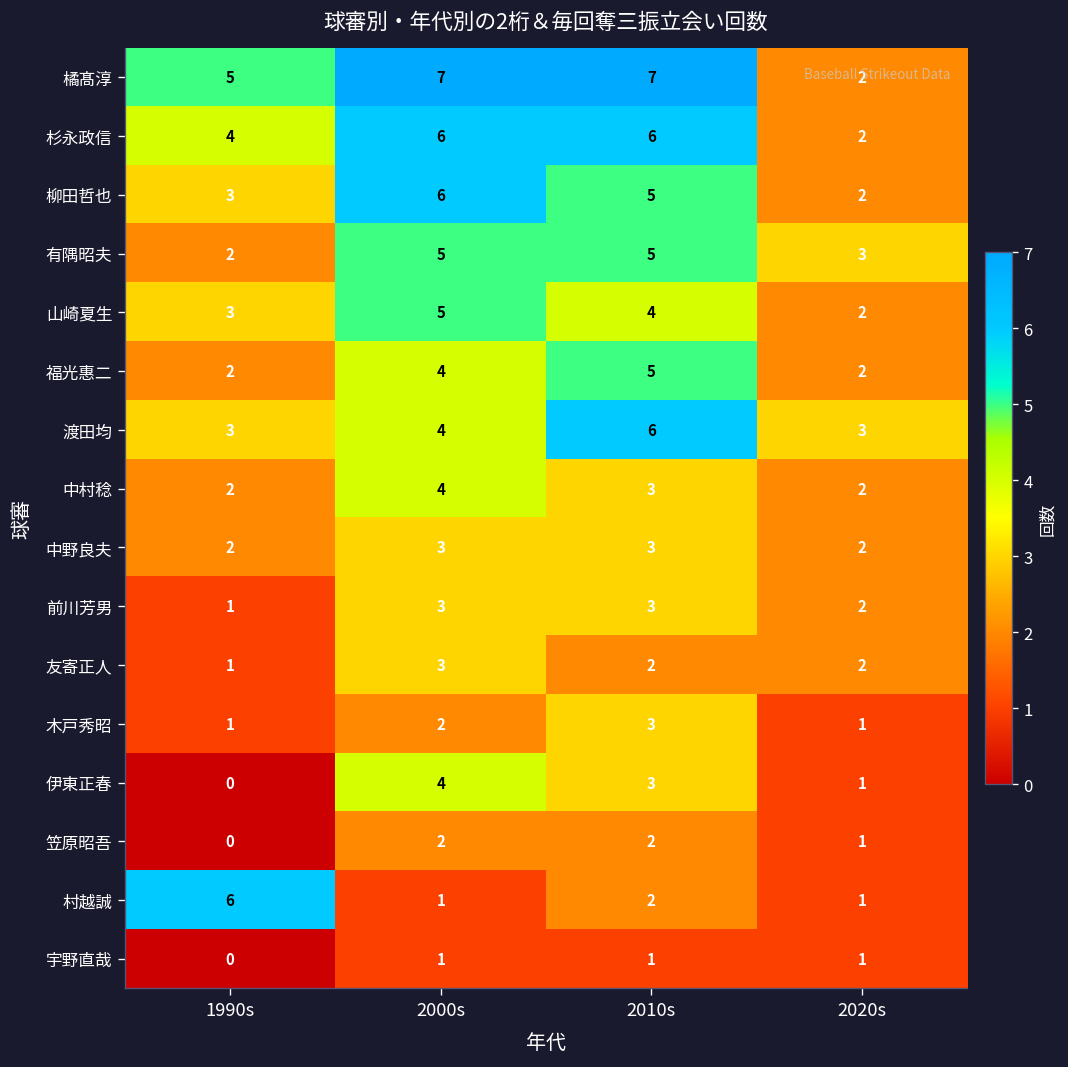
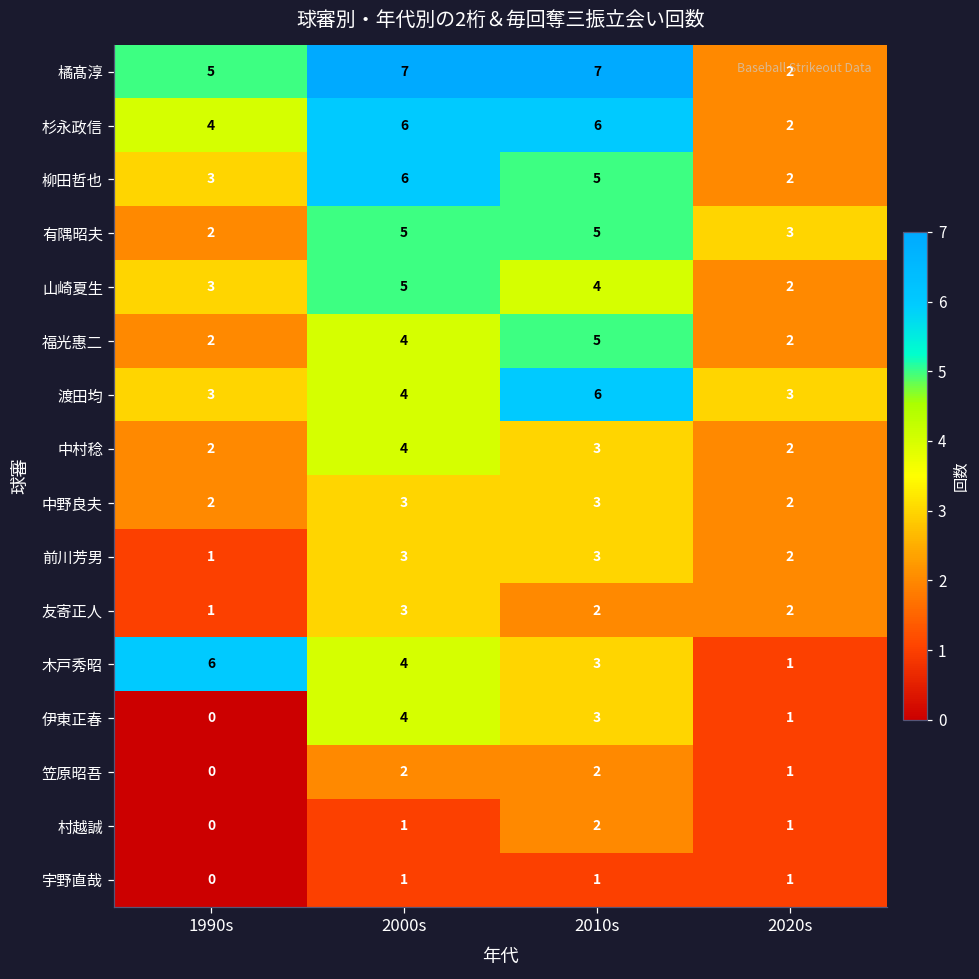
  {
    "橘髙淳": {
      "1990s": 5,
      "2000s": 7,
      "2010s": 7
    },
    "杉永政信": {
      "1990s": 4,
      "2000s": 6,
      "2010s": 6,
      "2020s": 2
    },
    "柳田哲也": {
      "1990s": 3,
      "2000s": 6,
      "2010s": 5,
      "2020s": 2
    },
    "有隅昭夫": {
      "1990s": 2,
      "2000s": 5,
      "2010s": 5,
      "2020s": 3
    },
    "山崎夏生": {
      "1990s": 3,
      "2000s": 5,
      "2010s": 4,
      "2020s": 2
    },
    "福光惠二": {
      "1990s": 2,
      "2000s": 4,
      "2010s": 5,
      "2020s": 2
    },
    "渡田均": {
      "1990s": 3,
      "2000s": 4,
      "2010s": 6,
      "2020s": 3
    },
    "中村稔": {
      "1990s": 2,
      "2000s": 4,
      "2010s": 3,
      "2020s": 2
    },
    "中野良夫": {
      "1990s": 2,
      "2000s": 3,
      "2010s": 3,
      "2020s": 2
    },
    "前川芳男": {
      "1990s": 1,
      "2000s": 3,
      "2010s": 3,
      "2020s": 2
    },
    "友寄正人": {
      "1990s": 1,
      "2000s": 3,
      "2010s": 2,
      "2020s": 2
    },
    "木戸秀昭": {
-     "1990s": 1,
-     "2000s": 2,
+     "1990s": 6,
+     "2000s": 4,
      "2010s": 3,
      "2020s": 1
    },
    "伊東正春": {
      "1990s": 0,
      "2000s": 4,
      "2010s": 3,
      "2020s": 1
    },
    "笠原昭吾": {
      "1990s": 0,
      "2000s": 2,
      "2010s": 2,
      "2020s": 1
    },
    "村越誠": {
-     "1990s": 6,
+     "1990s": 0,
      "2000s": 1,
      "2010s": 2,
      "2020s": 1
    },
    "宇野直哉": {
      "1990s": 0,
      "2000s": 1,
      "2010s": 1,
      "2020s": 1
    }
  }
